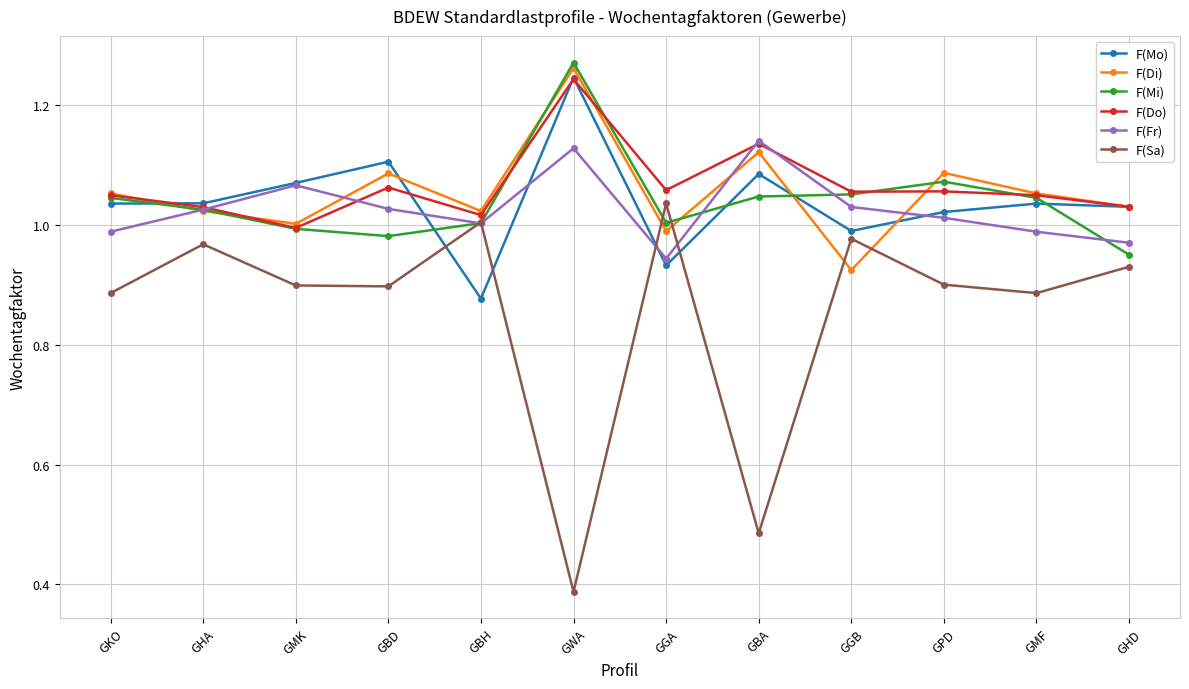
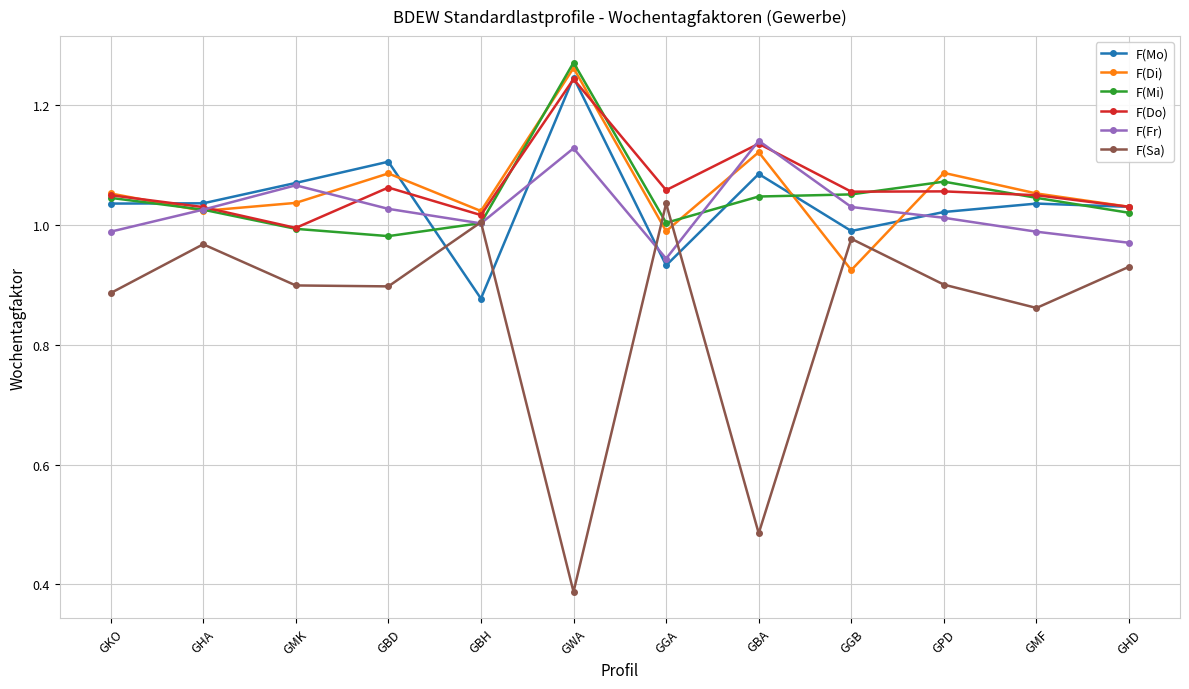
  {
    "F(Mo)": {
      "GKO": 1.04,
      "GHA": 1.04,
      "GBD": 1.11,
      "GBH": 0.88,
      "GGA": 0.93,
      "GBA": 1.08,
      "GGB": 0.99,
      "GPD": 1.02,
      "GMF": 1.04
    },
    "F(Di)": {
-     "GMK": 1.00,
+     "GMK": 1.04,
      "GBD": 1.09,
      "GBH": 1.02,
      "GWA": 1.26,
      "GGA": 0.99,
      "GBA": 1.12,
      "GGB": 0.92,
      "GPD": 1.09
    },
    "F(Mi)": {
      "GKO": 1.04,
      "GBD": 0.98,
      "GWA": 1.27,
      "GGA": 1.00,
      "GBA": 1.05,
      "GGB": 1.05,
      "GPD": 1.07,
      "GMF": 1.04,
-     "GHD": 0.95
+     "GHD": 1.02
    },
    "F(Do)": {
      "GBD": 1.06,
      "GBH": 1.02,
      "GGA": 1.06,
      "GBA": 1.14,
      "GGB": 1.06,
      "GPD": 1.06
    },
    "F(Fr)": {
      "GKO": 0.99,
      "GBD": 1.03,
      "GWA": 1.13,
      "GGA": 0.94,
      "GBA": 1.14,
      "GGB": 1.03,
      "GPD": 1.01,
      "GMF": 0.99,
      "GHD": 0.97
    },
    "F(Sa)": {
      "GKO": 0.89,
      "GHA": 0.97,
      "GMK": 0.90,
      "GBD": 0.90,
      "GWA": 0.39,
      "GGA": 1.04,
      "GBA": 0.49,
      "GGB": 0.98,
      "GPD": 0.90,
-     "GMF": 0.89,
+     "GMF": 0.86,
      "GHD": 0.93
    }
  }
